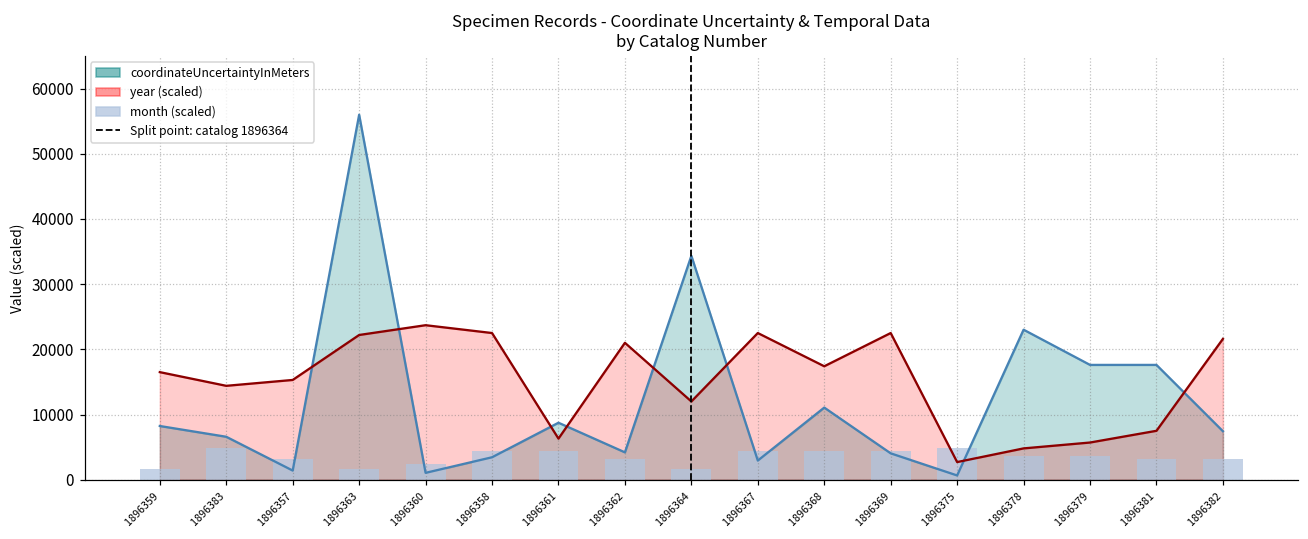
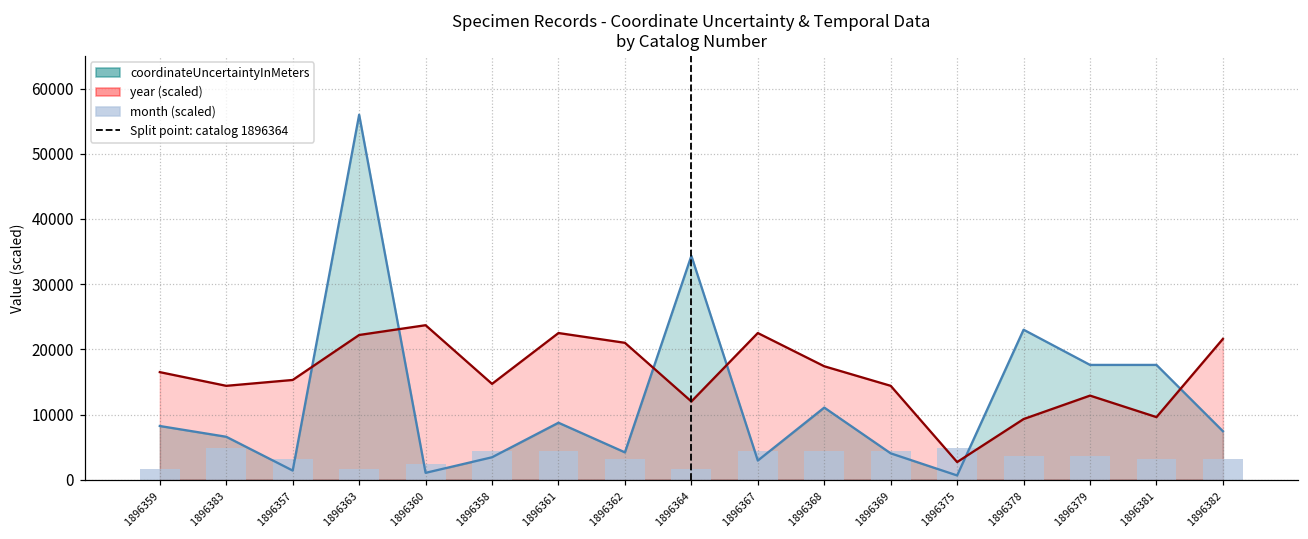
  {
    "year (scaled)": {
      "1896359": 17000,
      "1896383": 14000,
      "1896357": 15000,
      "1896363": 22000,
      "1896360": 24000,
-     "1896358": 23000,
-     "1896361": 6000,
+     "1896358": 15000,
+     "1896361": 23000,
      "1896362": 21000,
      "1896364": 12000,
      "1896367": 23000,
      "1896368": 17000,
-     "1896369": 23000,
+     "1896369": 14000,
      "1896375": 3000,
-     "1896378": 5000,
-     "1896379": 6000,
-     "1896381": 8000,
+     "1896378": 9000,
+     "1896379": 13000,
+     "1896381": 10000,
      "1896382": 22000
    }
  }
